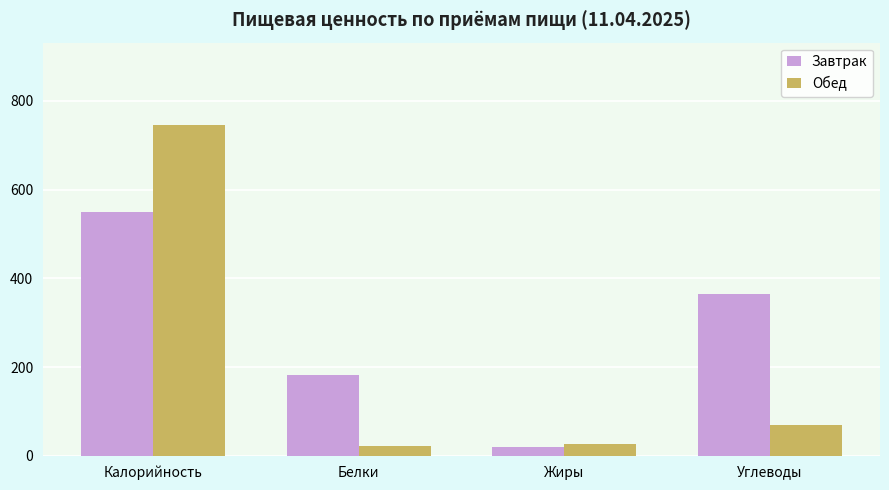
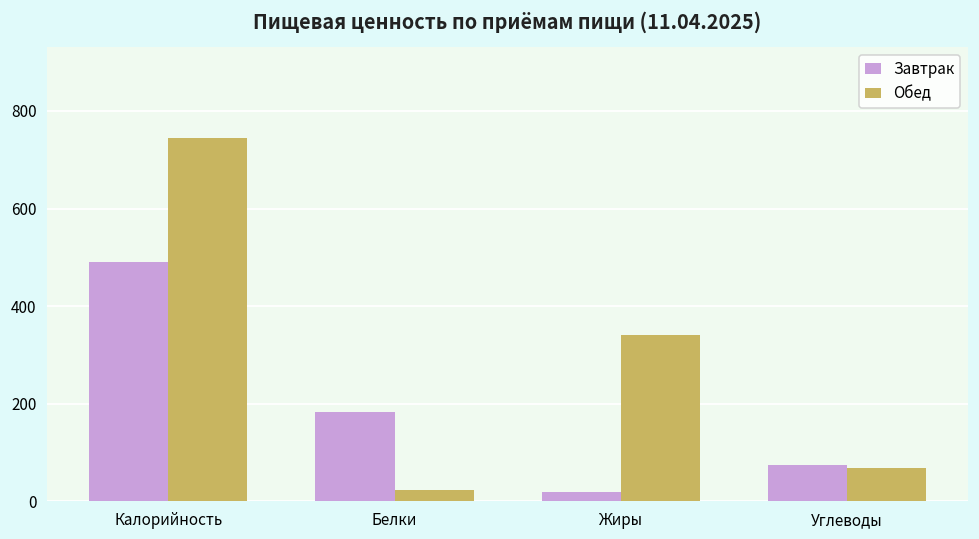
  {
    "Завтрак": {
-     "Калорийность": 550,
+     "Калорийность": 490,
      "Белки": 180,
      "Жиры": 20,
-     "Углеводы": 370
+     "Углеводы": 80
    },
    "Обед": {
      "Калорийность": 750,
      "Белки": 20,
-     "Жиры": 30,
+     "Жиры": 340,
      "Углеводы": 70
    }
  }
